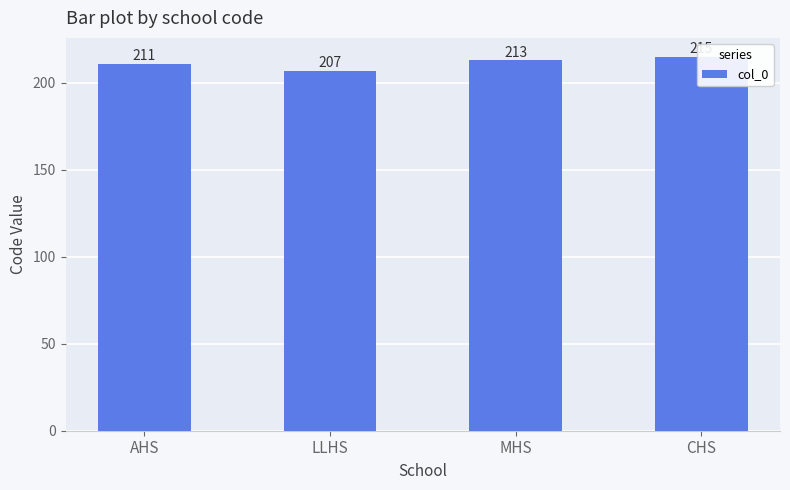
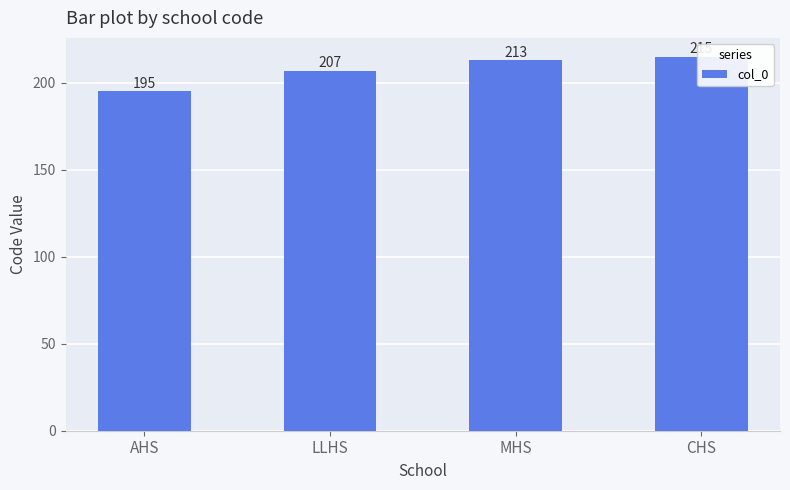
  {
-   "AHS": 211,
+   "AHS": 195,
    "LLHS": 207,
    "MHS": 213
  }
